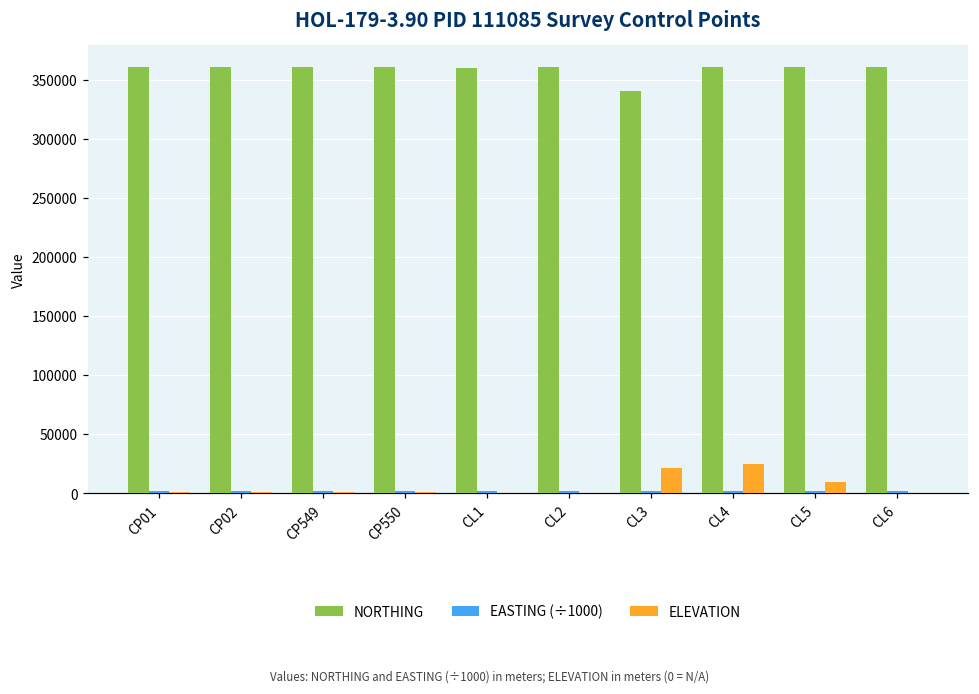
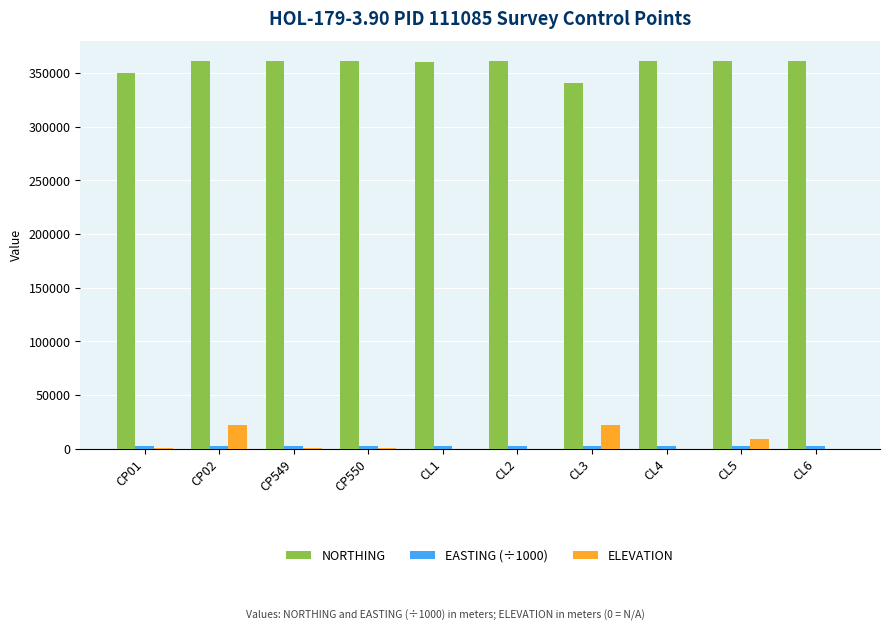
  {
    "NORTHING": {
-     "CP01": 361000,
+     "CP01": 350000,
      "CP02": 361000,
      "CP549": 361000,
      "CP550": 362000,
      "CL1": 361000,
      "CL2": 361000,
      "CL3": 341000,
      "CL4": 361000,
      "CL5": 361000,
      "CL6": 361000
    },
    "ELEVATION": {
-     "CP02": 1000,
+     "CP02": 22000,
      "CL1": 0,
      "CL2": 0,
      "CL3": 22000,
-     "CL4": 25000,
+     "CL4": 0,
      "CL5": 9000,
      "CL6": 0
    }
  }
